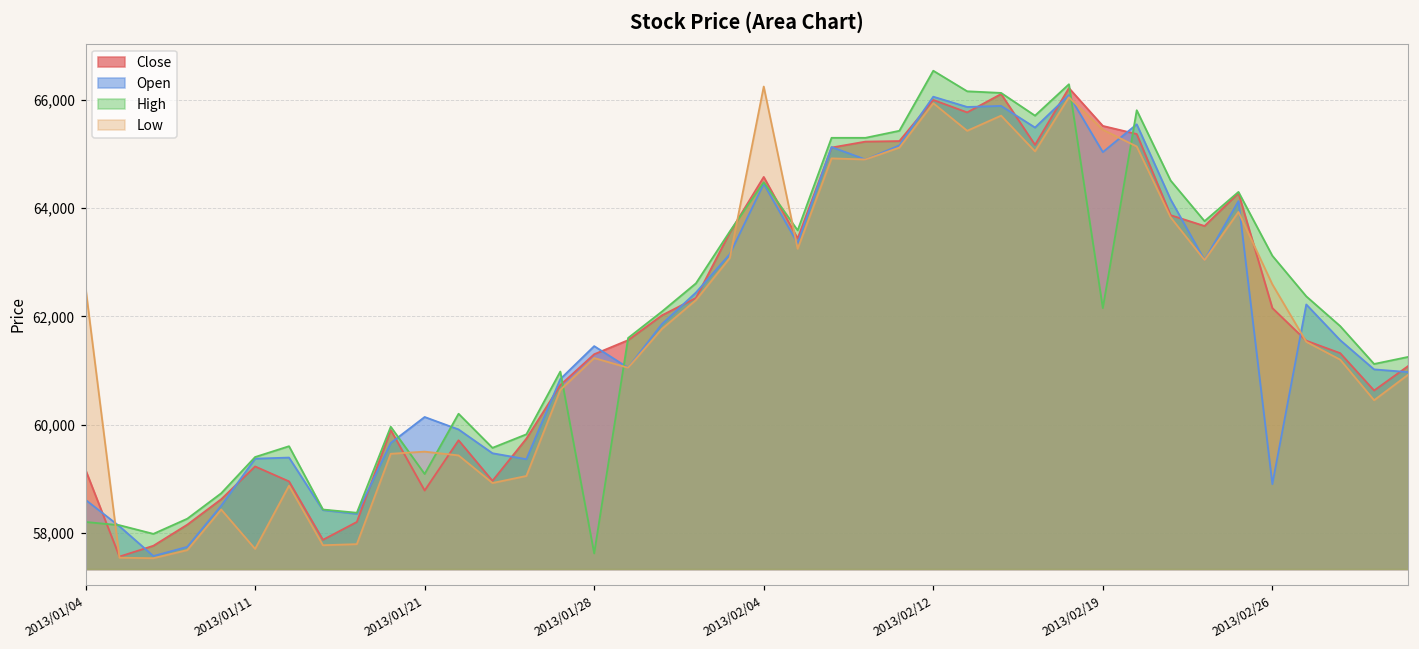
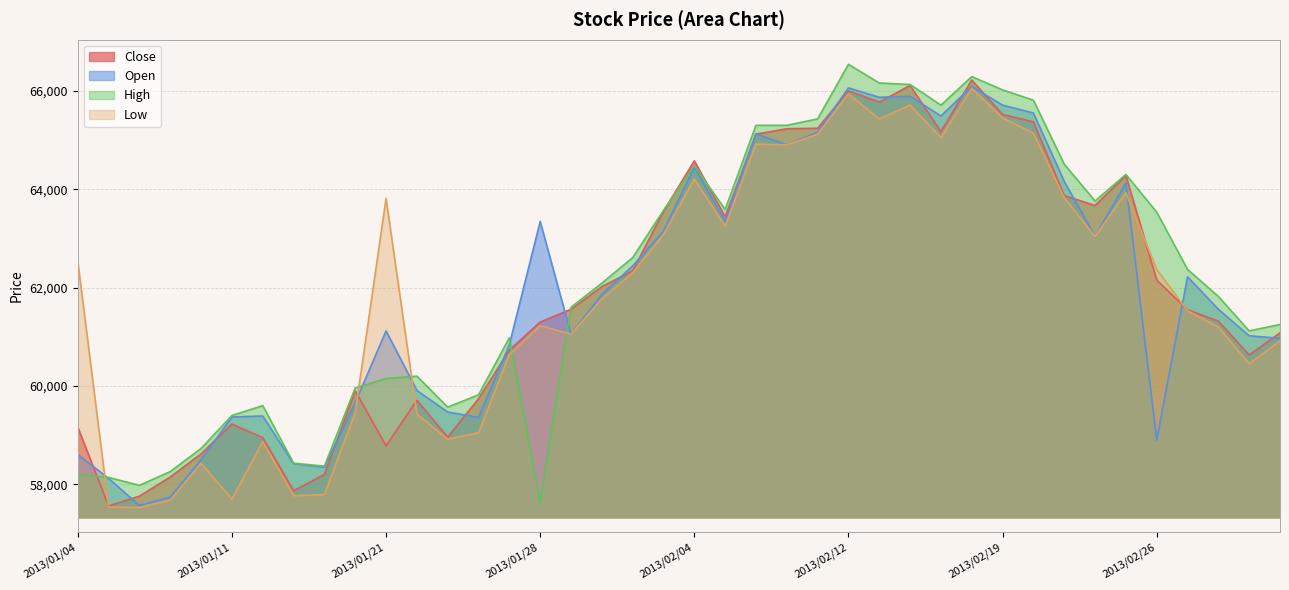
  {
    "Close": {
      "2013/01/04": "59,200",
      "2013/01/11": "59,200",
      "2013/01/21": "58,800",
      "2013/01/28": "61,300",
      "2013/02/04": "64,600",
      "2013/02/12": "66,000",
      "2013/02/19": "65,500",
      "2013/02/26": "62,200"
    },
    "Open": {
      "2013/01/04": "58,600",
-     "2013/01/21": "60,100",
-     "2013/01/28": "61,500",
+     "2013/01/21": "61,100",
+     "2013/01/28": "63,300",
      "2013/02/12": "66,100",
-     "2013/02/19": "65,000",
+     "2013/02/19": "65,700",
      "2013/02/26": "58,900"
    },
    "High": {
      "2013/01/04": "58,200",
-     "2013/01/21": "59,100",
+     "2013/01/21": "60,200",
      "2013/01/28": "57,600",
      "2013/02/12": "66,500",
-     "2013/02/19": "62,200",
-     "2013/02/26": "63,100"
+     "2013/02/19": "66,000",
+     "2013/02/26": "63,500"
    },
    "Low": {
      "2013/01/04": "62,500",
      "2013/01/11": "57,700",
-     "2013/01/21": "59,500",
+     "2013/01/21": "63,800",
      "2013/01/28": "61,200",
-     "2013/02/04": "66,200",
+     "2013/02/04": "64,200",
      "2013/02/12": "65,900",
      "2013/02/19": "65,500",
-     "2013/02/26": "62,600"
+     "2013/02/26": "62,400"
    }
  }
